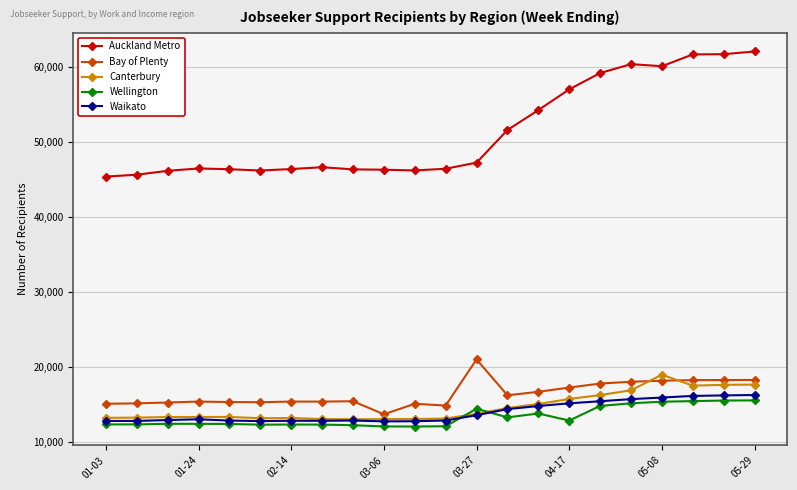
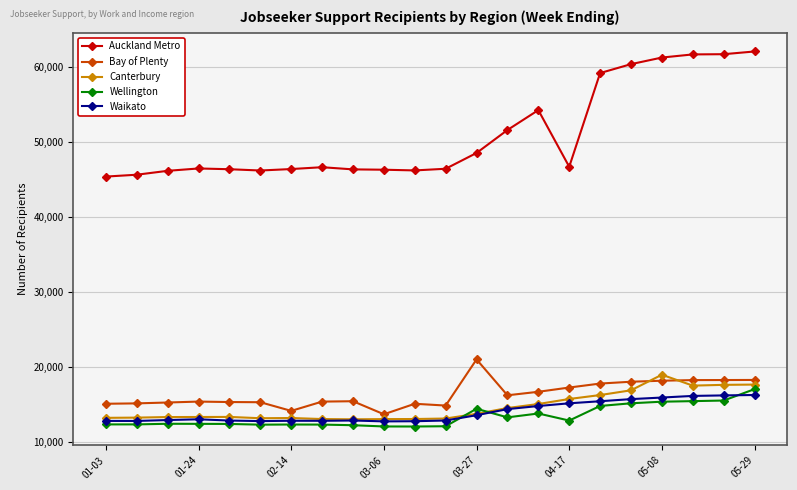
  {
    "Auckland Metro": {
      "01-03": "45,000",
      "01-24": "46,000",
      "02-14": "46,000",
      "03-06": "46,000",
-     "03-27": "47,000",
-     "04-17": "57,000",
-     "05-08": "60,000",
+     "03-27": "49,000",
+     "04-17": "47,000",
+     "05-08": "61,000",
      "05-29": "62,000"
    },
    "Bay of Plenty": {
      "01-03": "15,000",
      "01-24": "15,000",
-     "02-14": "15,000",
+     "02-14": "14,000",
      "03-06": "14,000",
      "03-27": "21,000",
      "04-17": "17,000",
      "05-08": "18,000",
      "05-29": "18,000"
    },
    "Canterbury": {
      "01-03": "13,000",
      "02-14": "13,000",
      "04-17": "16,000",
      "05-08": "19,000",
      "05-29": "18,000"
    },
    "Wellington": {
      "01-03": "12,000",
      "01-24": "12,000",
      "02-14": "12,000",
      "03-06": "12,000",
      "03-27": "14,000",
      "04-17": "13,000",
      "05-08": "15,000",
-     "05-29": "16,000"
+     "05-29": "17,000"
    },
    "Waikato": {
      "01-03": "13,000",
      "02-14": "13,000",
      "04-17": "15,000",
      "05-08": "16,000",
      "05-29": "16,000"
    }
  }
